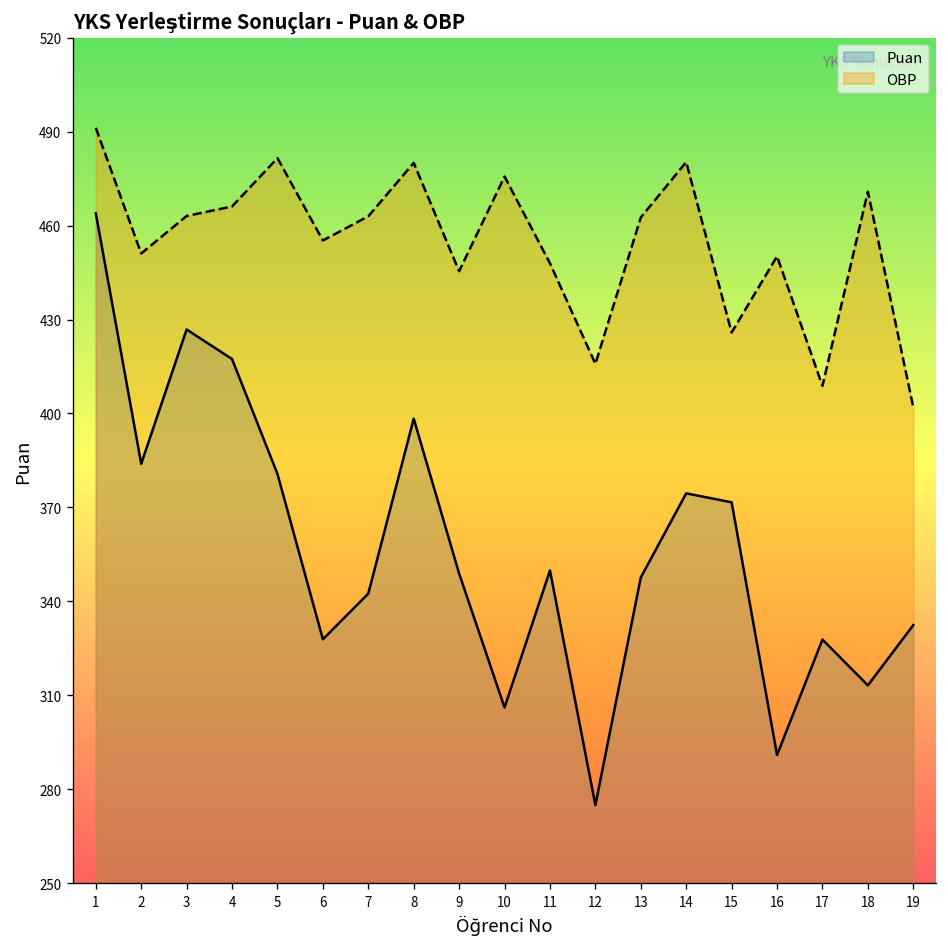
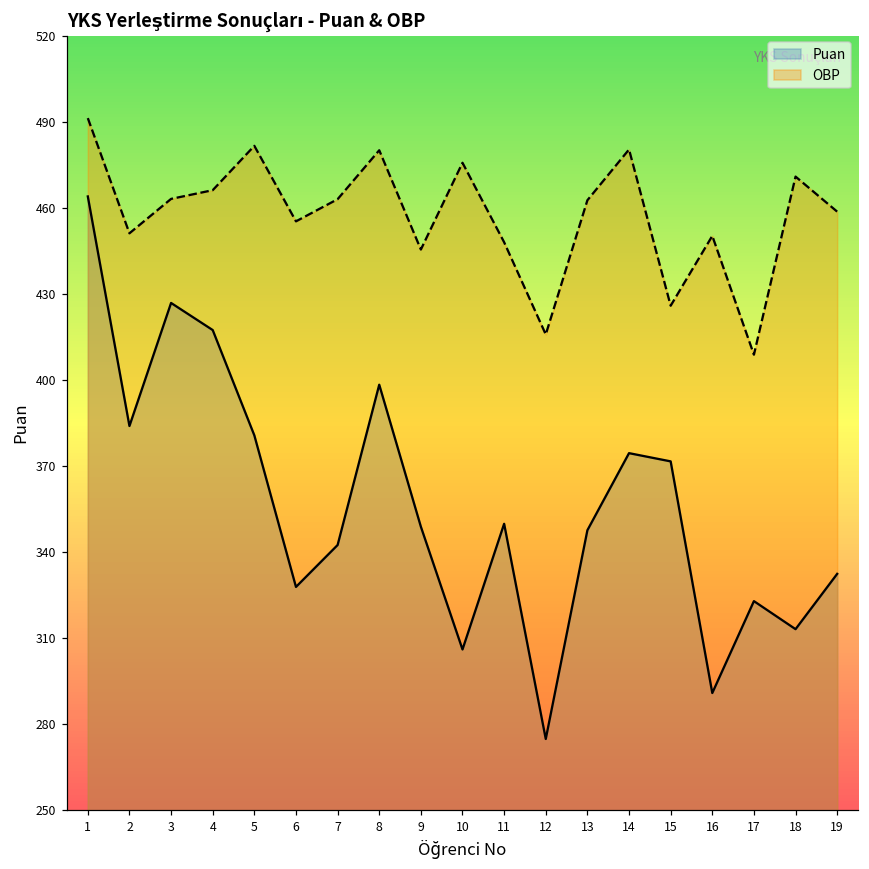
  {
    "Puan": {
      "1": 464,
      "2": 384,
      "3": 427,
      "4": 417,
      "5": 381,
      "6": 328,
      "7": 342,
      "8": 398,
      "9": 349,
      "10": 306,
      "11": 350,
      "12": 275,
      "13": 348,
      "14": 374,
      "15": 372,
      "16": 291,
-     "17": 328,
+     "17": 323,
      "18": 313,
      "19": 332
    },
    "OBP": {
      "1": 491,
      "2": 451,
      "3": 463,
      "4": 466,
      "5": 482,
      "6": 455,
      "7": 463,
      "8": 480,
      "9": 445,
      "10": 476,
      "11": 448,
      "12": 416,
      "13": 463,
      "14": 480,
      "15": 426,
      "16": 450,
      "17": 409,
      "18": 471,
-     "19": 402
+     "19": 459
    }
  }
